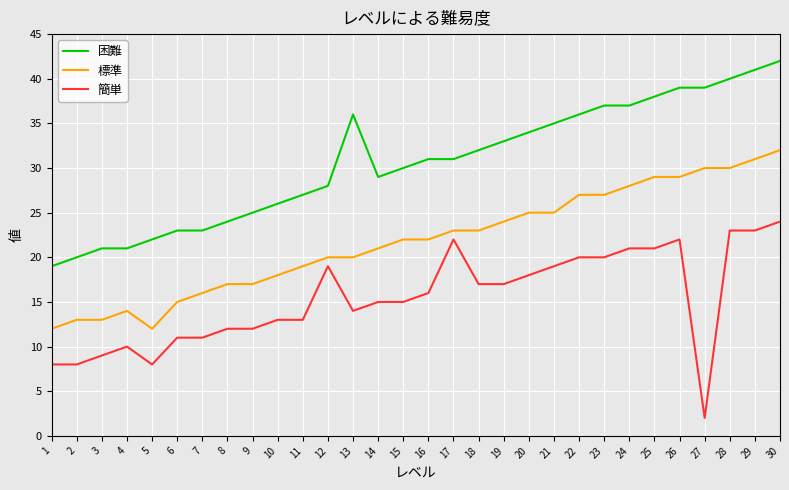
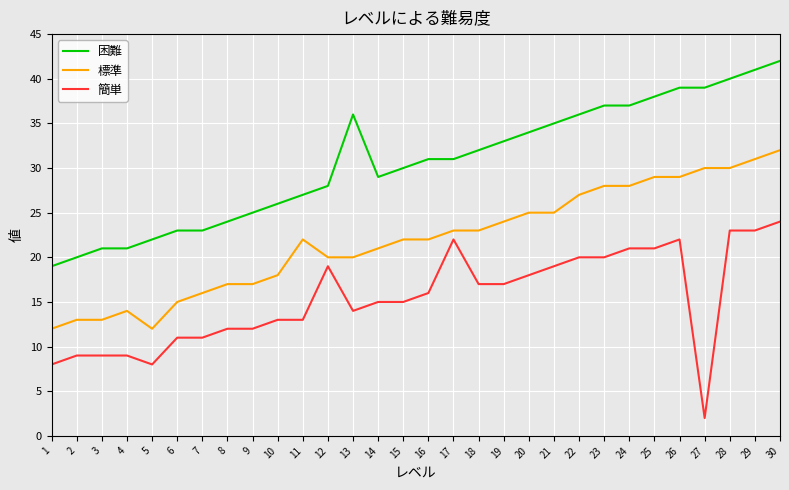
  {
    "困難": {
      "1": 19,
      "2": 20,
      "3": 21,
      "4": 21,
      "5": 22,
      "6": 23,
      "7": 23,
      "8": 24,
      "9": 25,
      "10": 26,
      "11": 27,
      "12": 28,
      "13": 36,
      "14": 29,
      "15": 30,
      "16": 31,
      "17": 31,
      "18": 32,
      "19": 33,
      "20": 34,
      "21": 35,
      "22": 36,
      "23": 37,
      "24": 37,
      "25": 38,
      "26": 39,
      "27": 39,
      "28": 40,
      "29": 41,
      "30": 42
    },
    "標準": {
      "1": 12,
      "2": 13,
      "3": 13,
      "4": 14,
      "5": 12,
      "6": 15,
      "7": 16,
      "8": 17,
      "9": 17,
      "10": 18,
-     "11": 19,
+     "11": 22,
      "12": 20,
      "13": 20,
      "14": 21,
      "15": 22,
      "16": 22,
      "17": 23,
      "18": 23,
      "19": 24,
      "20": 25,
      "21": 25,
      "22": 27,
-     "23": 27,
+     "23": 28,
      "24": 28,
      "25": 29,
      "26": 29,
      "27": 30,
      "28": 30,
      "29": 31,
      "30": 32
    },
    "簡単": {
      "1": 8,
-     "2": 8,
+     "2": 9,
      "3": 9,
-     "4": 10,
+     "4": 9,
      "5": 8,
      "6": 11,
      "7": 11,
      "8": 12,
      "9": 12,
      "10": 13,
      "11": 13,
      "12": 19,
      "13": 14,
      "14": 15,
      "15": 15,
      "16": 16,
      "17": 22,
      "18": 17,
      "19": 17,
      "20": 18,
      "21": 19,
      "22": 20,
      "23": 20,
      "24": 21,
      "25": 21,
      "26": 22,
      "27": 2,
      "28": 23,
      "29": 23,
      "30": 24
    }
  }
